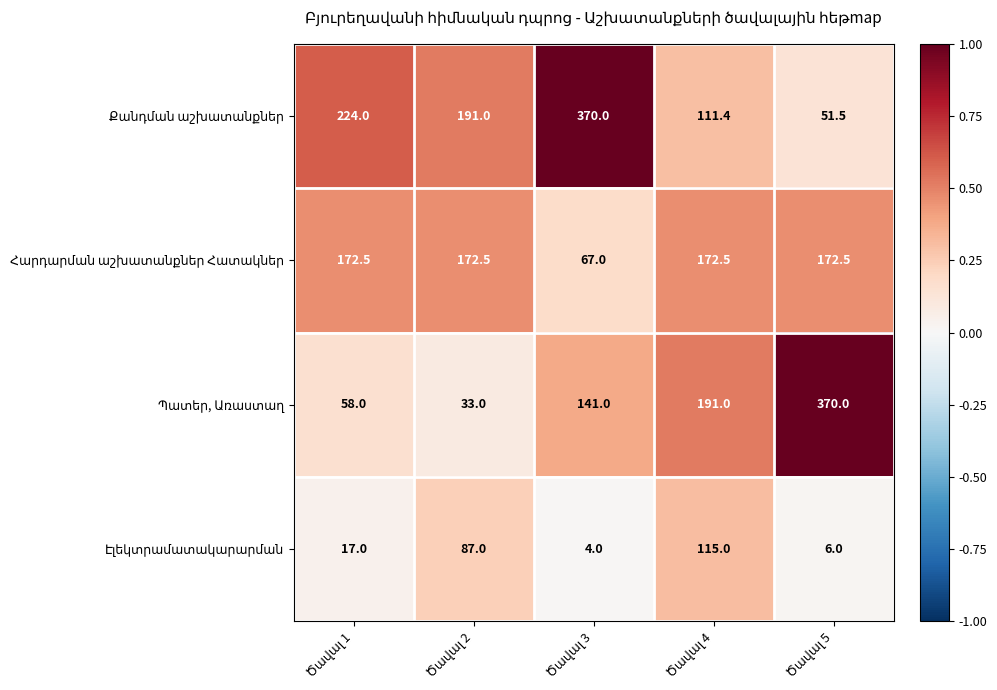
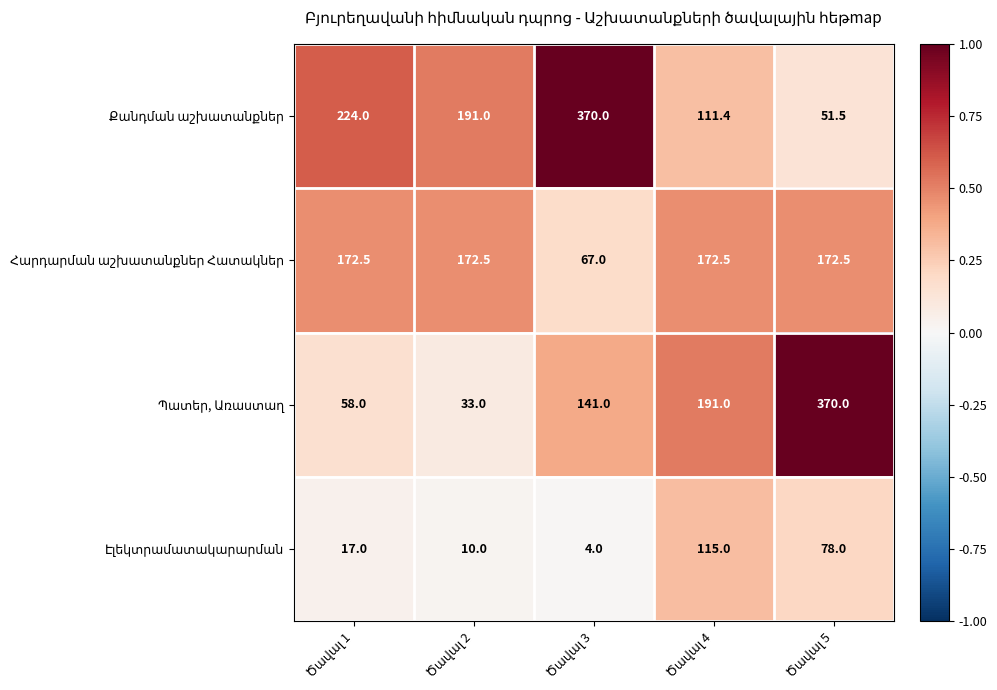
  {
    "Քանդման աշխատանքներ": {
      "Ծավալ 1": 224.0,
      "Ծավալ 2": 191.0,
      "Ծավալ 3": 370.0,
      "Ծավալ 4": 111.4,
      "Ծավալ 5": 51.5
    },
    "Հարդարման աշխատանքներ Հատակներ": {
      "Ծավալ 1": 172.5,
      "Ծավալ 2": 172.5,
      "Ծավալ 3": 67.0,
      "Ծավալ 4": 172.5,
      "Ծավալ 5": 172.5
    },
    "Պատեր, Առաստաղ": {
      "Ծավալ 1": 58.0,
      "Ծավալ 2": 33.0,
      "Ծավալ 3": 141.0,
      "Ծավալ 4": 191.0,
      "Ծավալ 5": 370.0
    },
    "Էլեկտրամատակարարման": {
      "Ծավալ 1": 17.0,
-     "Ծավալ 2": 87.0,
+     "Ծավալ 2": 10.0,
      "Ծավալ 3": 4.0,
      "Ծավալ 4": 115.0,
-     "Ծավալ 5": 6.0
+     "Ծավալ 5": 78.0
    }
  }
